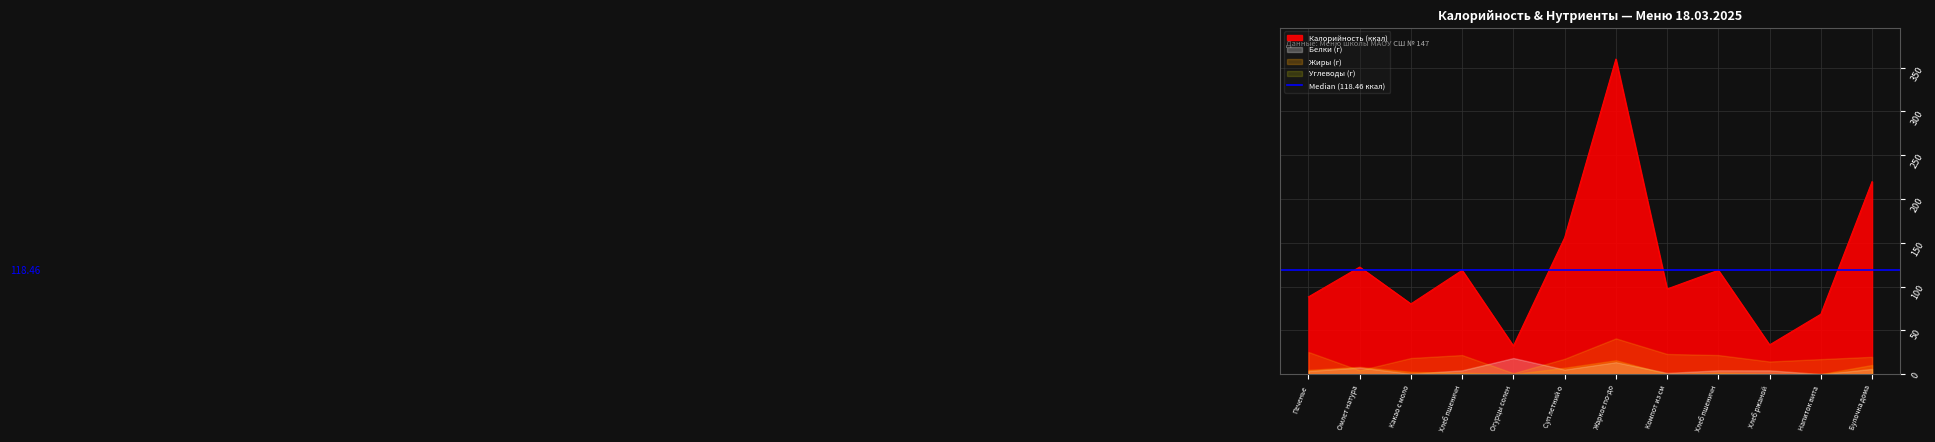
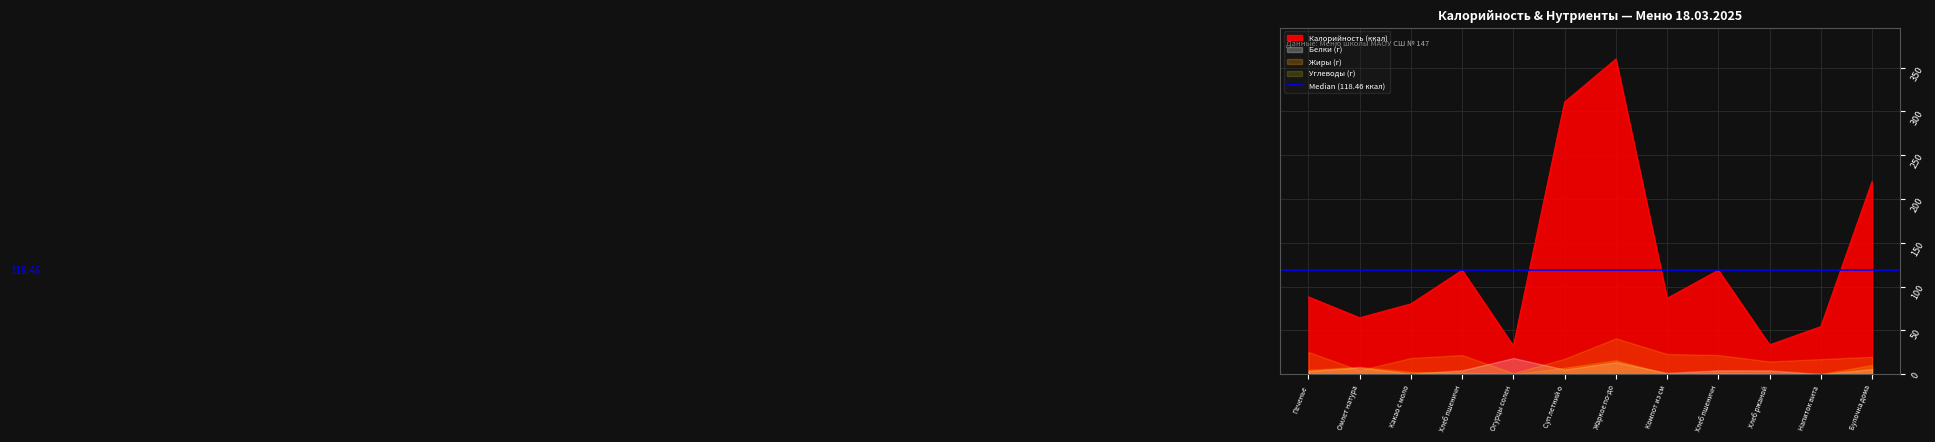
  {
    "Калорийность (ккал)": {
      "Печенье": 90,
-     "Омлет натура": 120,
+     "Омлет натура": 60,
      "Какао с моло": 80,
      "Огурцы солен": 30,
-     "Суп летний о": 160,
+     "Суп летний о": 310,
      "Жаркое по-до": 360,
-     "Компот из см": 100,
+     "Компот из см": 90,
      "Хлеб ржаной": 30,
-     "Напиток вита": 70,
+     "Напиток вита": 50,
      "Булочка дома": 220
    },
    "Белки (г)": {
      "Огурцы солен": 20,
      "Хлеб ржаной": 0,
      "Булочка дома": 10
    }
  }
